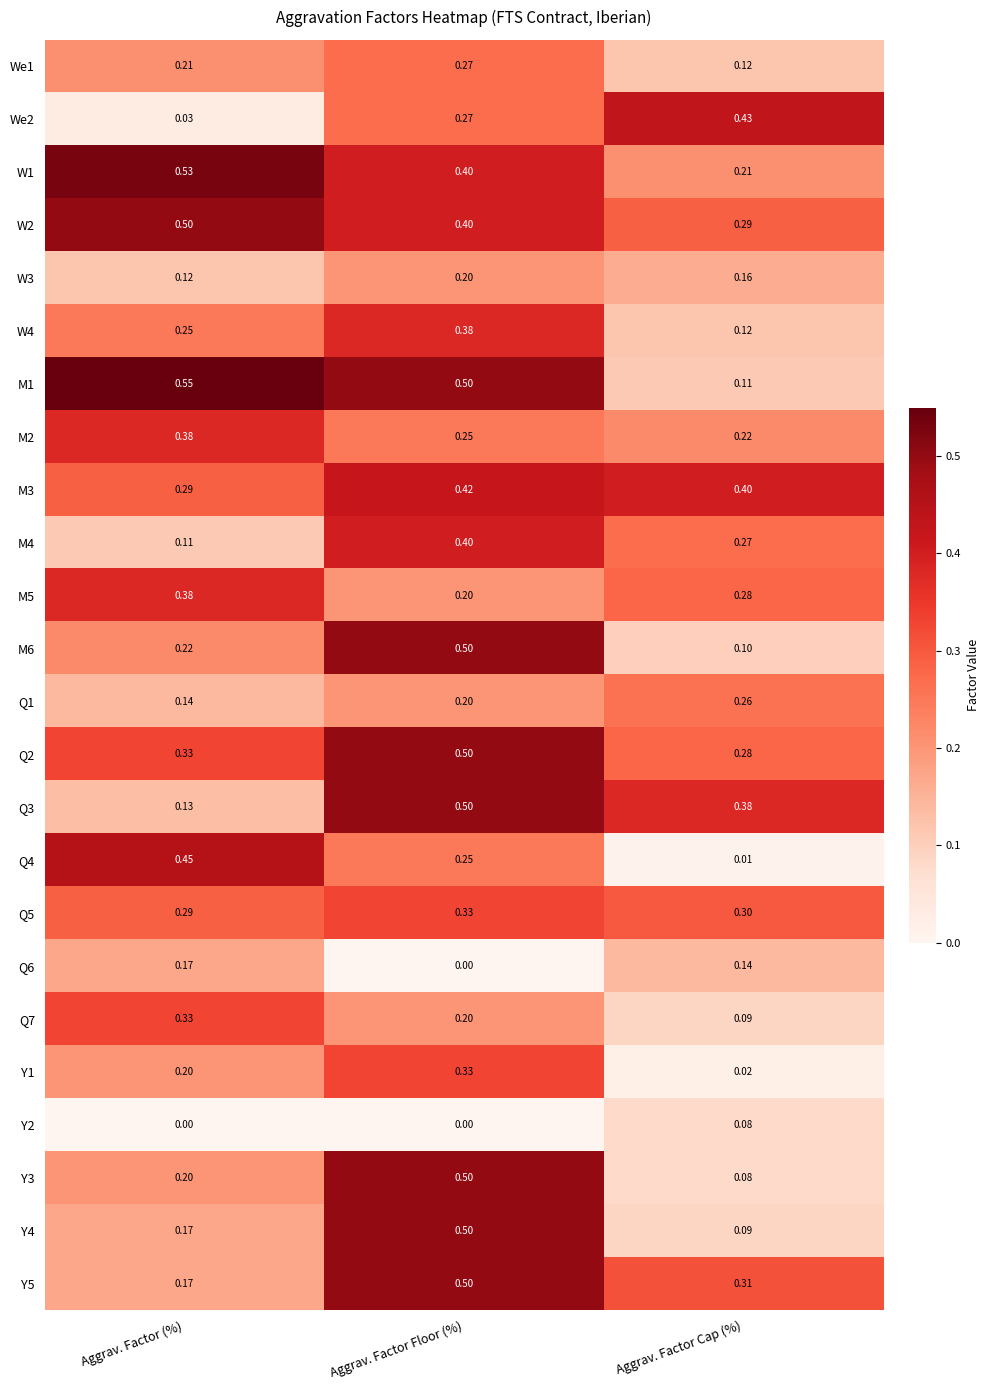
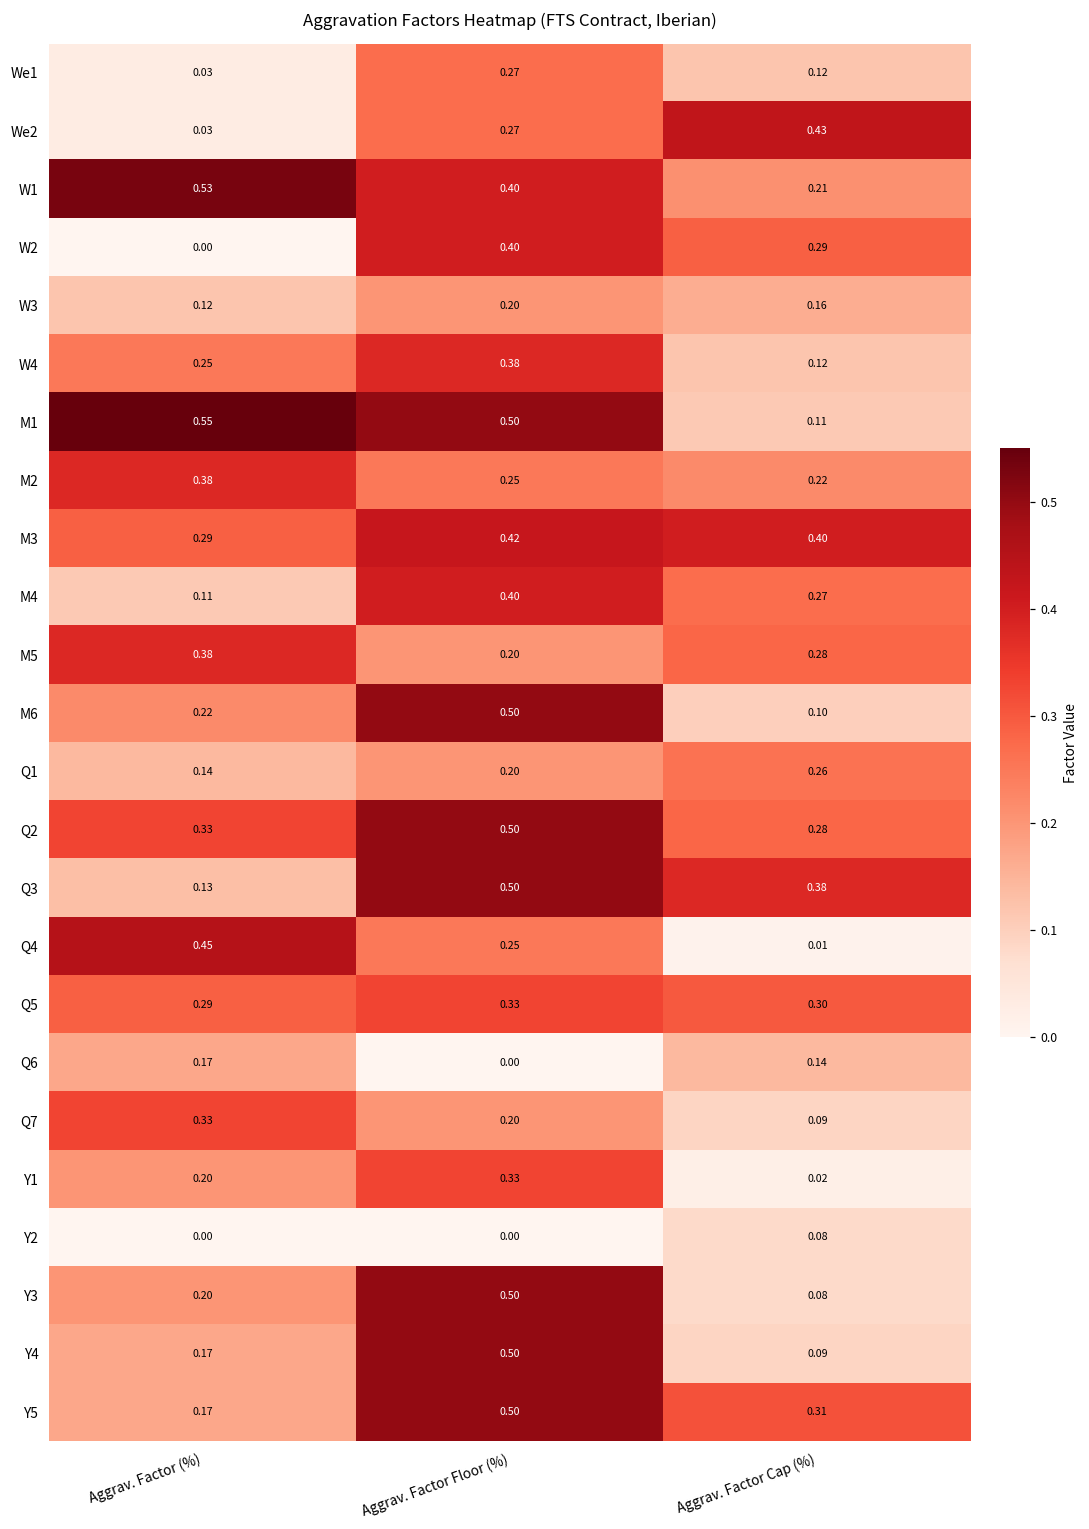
  {
    "We1": {
-     "Aggrav. Factor (%)": 0.21,
+     "Aggrav. Factor (%)": 0.03,
      "Aggrav. Factor Floor (%)": 0.27,
      "Aggrav. Factor Cap (%)": 0.12
    },
    "We2": {
      "Aggrav. Factor (%)": 0.03,
      "Aggrav. Factor Floor (%)": 0.27,
      "Aggrav. Factor Cap (%)": 0.43
    },
    "W1": {
      "Aggrav. Factor (%)": 0.53,
      "Aggrav. Factor Floor (%)": 0.40,
      "Aggrav. Factor Cap (%)": 0.21
    },
    "W2": {
-     "Aggrav. Factor (%)": 0.50,
+     "Aggrav. Factor (%)": 0.00,
      "Aggrav. Factor Floor (%)": 0.40,
      "Aggrav. Factor Cap (%)": 0.29
    },
    "W3": {
      "Aggrav. Factor (%)": 0.12,
      "Aggrav. Factor Floor (%)": 0.20,
      "Aggrav. Factor Cap (%)": 0.16
    },
    "W4": {
      "Aggrav. Factor (%)": 0.25,
      "Aggrav. Factor Floor (%)": 0.38,
      "Aggrav. Factor Cap (%)": 0.12
    },
    "M1": {
      "Aggrav. Factor (%)": 0.55,
      "Aggrav. Factor Floor (%)": 0.50,
      "Aggrav. Factor Cap (%)": 0.11
    },
    "M2": {
      "Aggrav. Factor (%)": 0.38,
      "Aggrav. Factor Floor (%)": 0.25,
      "Aggrav. Factor Cap (%)": 0.22
    },
    "M3": {
      "Aggrav. Factor (%)": 0.29,
      "Aggrav. Factor Floor (%)": 0.42,
      "Aggrav. Factor Cap (%)": 0.40
    },
    "M4": {
      "Aggrav. Factor (%)": 0.11,
      "Aggrav. Factor Floor (%)": 0.40,
      "Aggrav. Factor Cap (%)": 0.27
    },
    "M5": {
      "Aggrav. Factor (%)": 0.38,
      "Aggrav. Factor Floor (%)": 0.20,
      "Aggrav. Factor Cap (%)": 0.28
    },
    "M6": {
      "Aggrav. Factor (%)": 0.22,
      "Aggrav. Factor Floor (%)": 0.50,
      "Aggrav. Factor Cap (%)": 0.10
    },
    "Q1": {
      "Aggrav. Factor (%)": 0.14,
      "Aggrav. Factor Floor (%)": 0.20,
      "Aggrav. Factor Cap (%)": 0.26
    },
    "Q2": {
      "Aggrav. Factor (%)": 0.33,
      "Aggrav. Factor Floor (%)": 0.50,
      "Aggrav. Factor Cap (%)": 0.28
    },
    "Q3": {
      "Aggrav. Factor (%)": 0.13,
      "Aggrav. Factor Floor (%)": 0.50,
      "Aggrav. Factor Cap (%)": 0.38
    },
    "Q4": {
      "Aggrav. Factor (%)": 0.45,
      "Aggrav. Factor Floor (%)": 0.25,
      "Aggrav. Factor Cap (%)": 0.01
    },
    "Q5": {
      "Aggrav. Factor (%)": 0.29,
      "Aggrav. Factor Floor (%)": 0.33,
      "Aggrav. Factor Cap (%)": 0.30
    },
    "Q6": {
      "Aggrav. Factor (%)": 0.17,
      "Aggrav. Factor Floor (%)": 0.00,
      "Aggrav. Factor Cap (%)": 0.14
    },
    "Q7": {
      "Aggrav. Factor (%)": 0.33,
      "Aggrav. Factor Floor (%)": 0.20,
      "Aggrav. Factor Cap (%)": 0.09
    },
    "Y1": {
      "Aggrav. Factor (%)": 0.20,
      "Aggrav. Factor Floor (%)": 0.33,
      "Aggrav. Factor Cap (%)": 0.02
    },
    "Y2": {
      "Aggrav. Factor (%)": 0.00,
      "Aggrav. Factor Floor (%)": 0.00,
      "Aggrav. Factor Cap (%)": 0.08
    },
    "Y3": {
      "Aggrav. Factor (%)": 0.20,
      "Aggrav. Factor Floor (%)": 0.50,
      "Aggrav. Factor Cap (%)": 0.08
    },
    "Y4": {
      "Aggrav. Factor (%)": 0.17,
      "Aggrav. Factor Floor (%)": 0.50,
      "Aggrav. Factor Cap (%)": 0.09
    },
    "Y5": {
      "Aggrav. Factor (%)": 0.17,
      "Aggrav. Factor Floor (%)": 0.50,
      "Aggrav. Factor Cap (%)": 0.31
    }
  }
